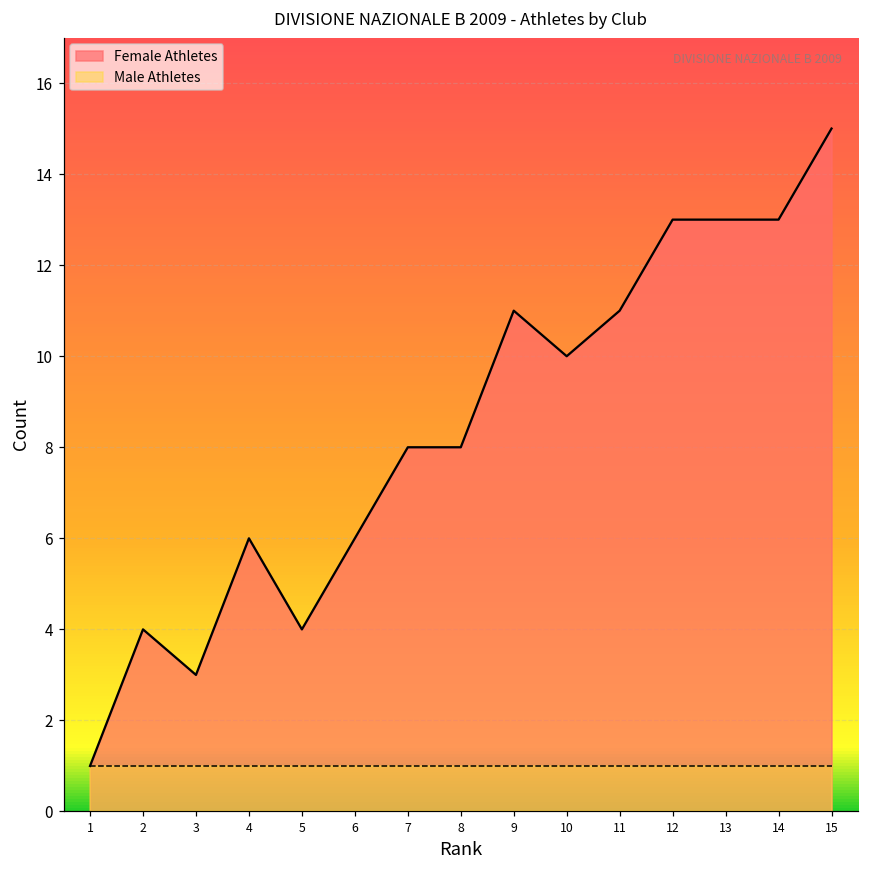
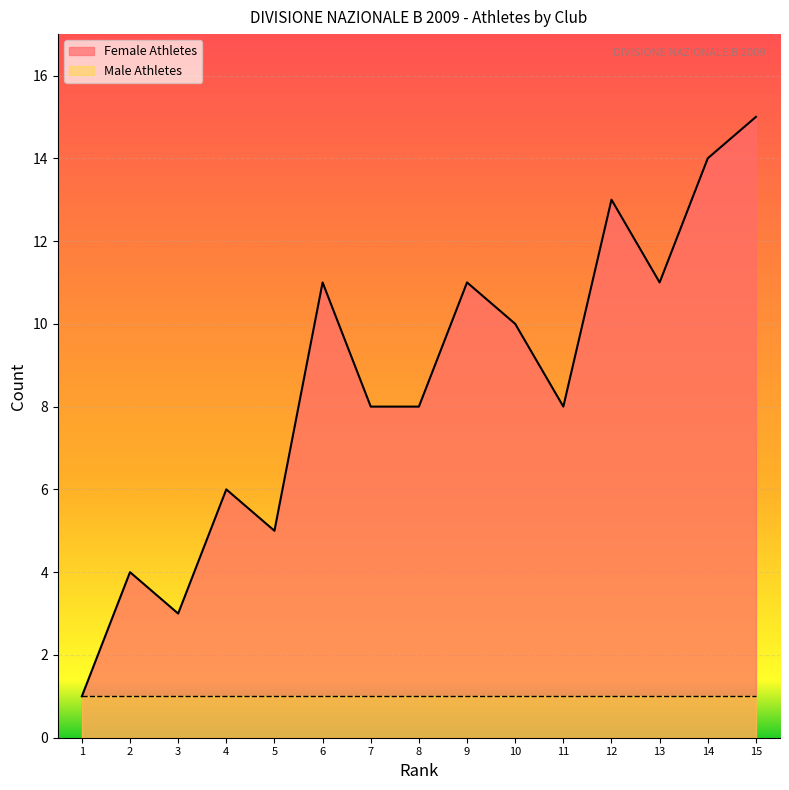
  {
    "Female Athletes": {
      "2": 4,
      "3": 3,
      "4": 6,
-     "5": 4,
-     "6": 6,
+     "5": 5,
+     "6": 11,
      "7": 8,
      "8": 8,
      "9": 11,
      "10": 10,
-     "11": 11,
+     "11": 8,
      "12": 13,
-     "13": 13,
-     "14": 13,
+     "13": 11,
+     "14": 14,
      "15": 15
    },
    "Male Athletes": {
      "2": 1,
      "3": 1,
      "4": 1,
      "5": 1,
      "6": 1,
      "7": 1,
      "8": 1,
      "9": 1,
      "10": 1,
      "11": 1,
      "12": 1,
      "13": 1,
      "14": 1,
      "15": 1
    }
  }
